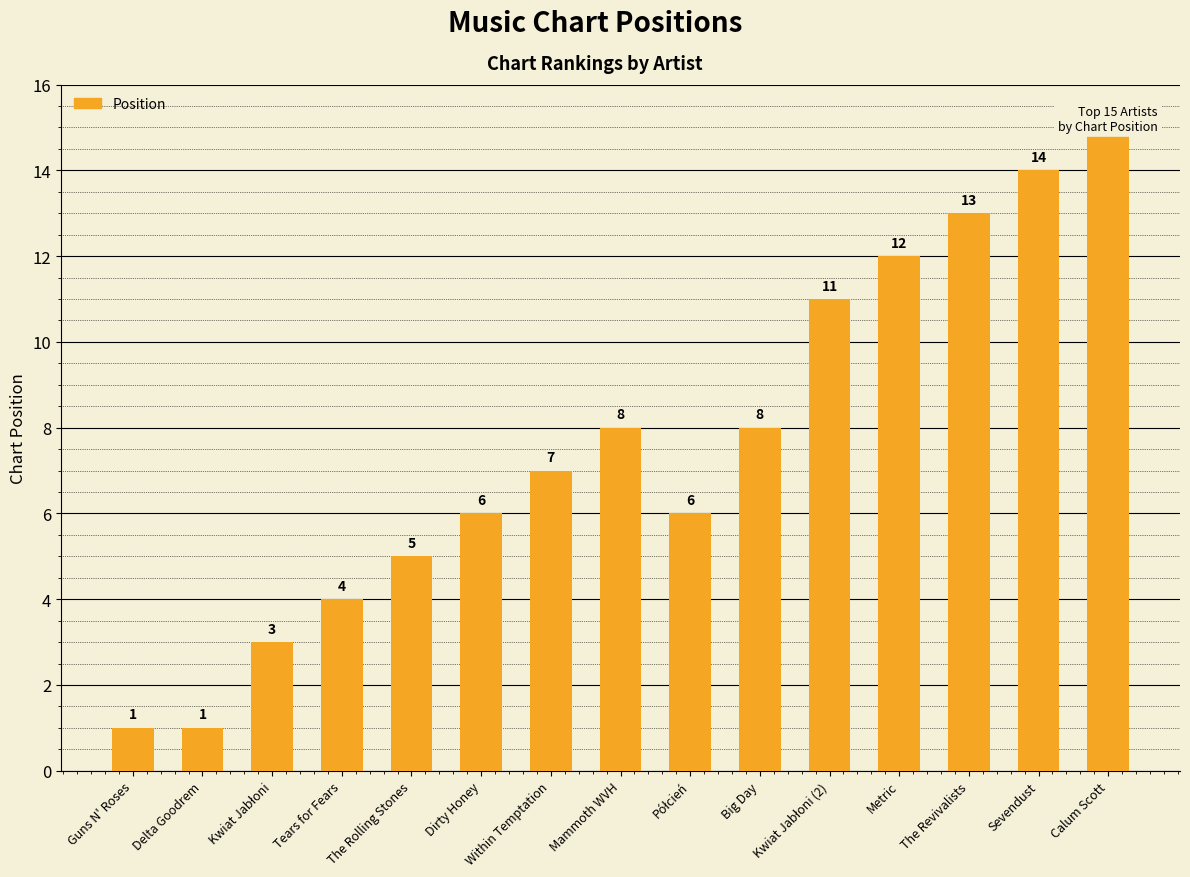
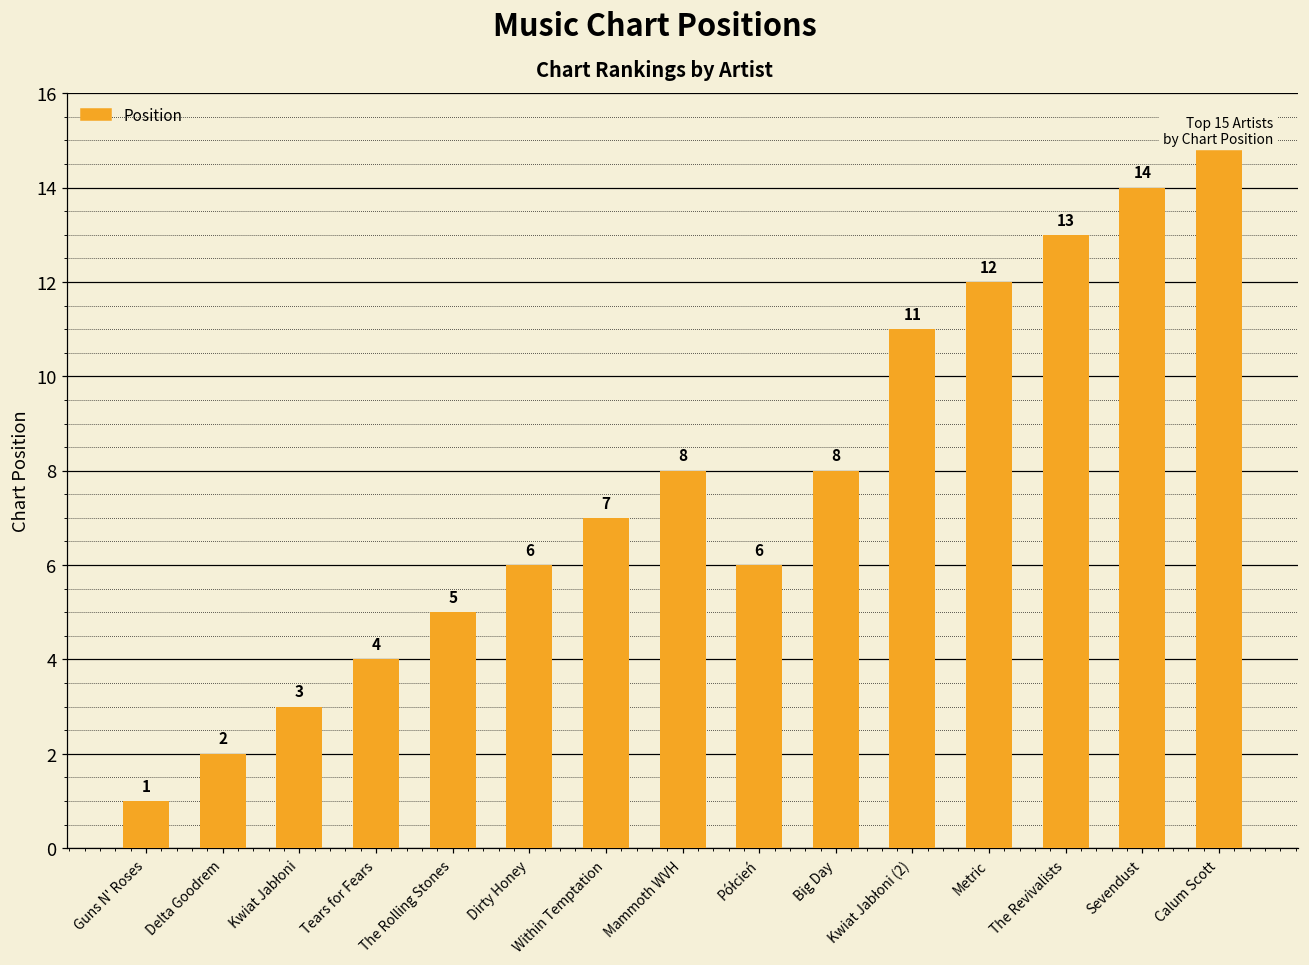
  {
    "Guns N' Roses": 1,
-   "Delta Goodrem": 1,
+   "Delta Goodrem": 2,
    "Kwiat Jabłoni": 3,
    "Tears for Fears": 4,
    "The Rolling Stones": 5,
    "Dirty Honey": 6,
    "Within Temptation": 7,
    "Mammoth WVH": 8,
    "Półcień": 6,
    "Big Day": 8,
    "Kwiat Jabłoni (2)": 11,
    "Metric": 12,
    "The Revivalists": 13,
    "Sevendust": 14
  }
